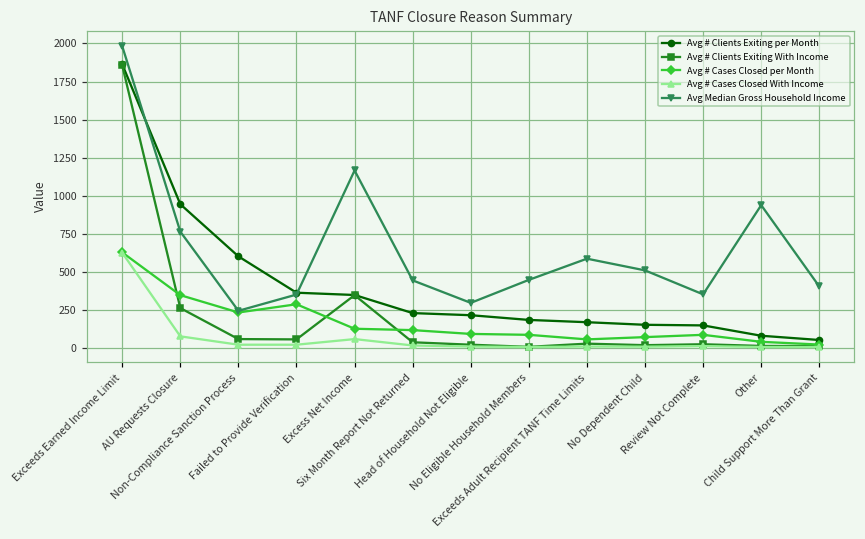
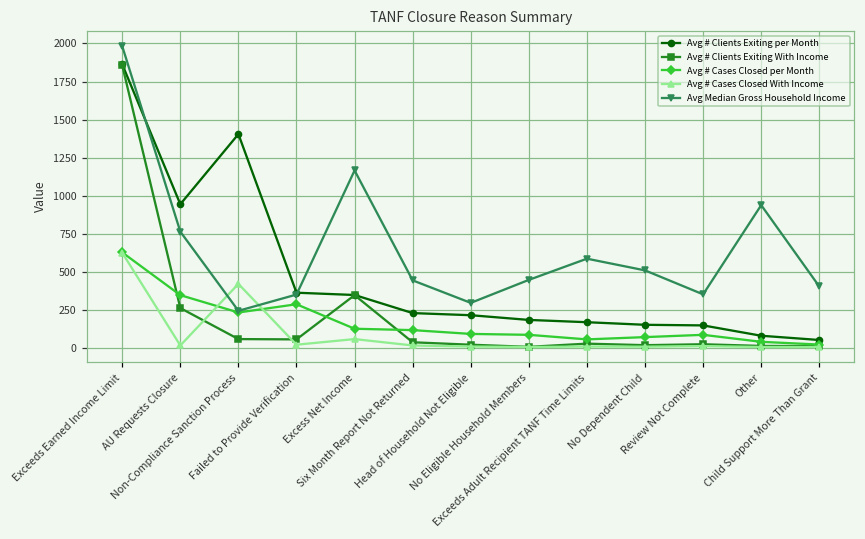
  {
    "Avg # Clients Exiting per Month": {
      "AU Requests Closure": 940,
-     "Non-Compliance Sanction Process": 600,
+     "Non-Compliance Sanction Process": 1400,
      "Six Month Report Not Returned": 230,
      "Head of Household Not Eligible": 210,
      "No Eligible Household Members": 180,
      "Exceeds Adult Recipient TANF Time Limits": 170,
      "No Dependent Child": 150,
      "Review Not Complete": 150,
      "Other": 80,
      "Child Support More Than Grant": 50
    },
    "Avg # Cases Closed per Month": {
      "AU Requests Closure": 350,
      "Failed to Provide Verification": 290,
      "Excess Net Income": 120,
      "Six Month Report Not Returned": 120,
      "Head of Household Not Eligible": 90,
      "No Eligible Household Members": 80,
      "Exceeds Adult Recipient TANF Time Limits": 50,
      "No Dependent Child": 70,
      "Review Not Complete": 80,
      "Other": 40
    },
    "Avg # Cases Closed With Income": {
-     "AU Requests Closure": 70,
-     "Non-Compliance Sanction Process": 20,
+     "AU Requests Closure": 10,
+     "Non-Compliance Sanction Process": 420,
      "Failed to Provide Verification": 20,
      "Excess Net Income": 60,
      "Six Month Report Not Returned": 10,
      "Exceeds Adult Recipient TANF Time Limits": 10
    }
  }
